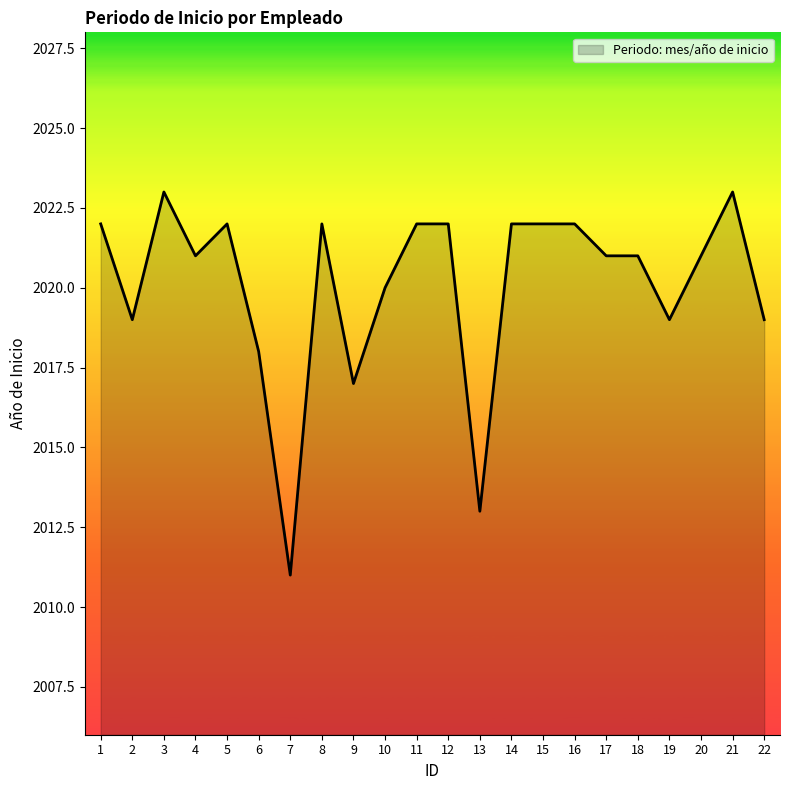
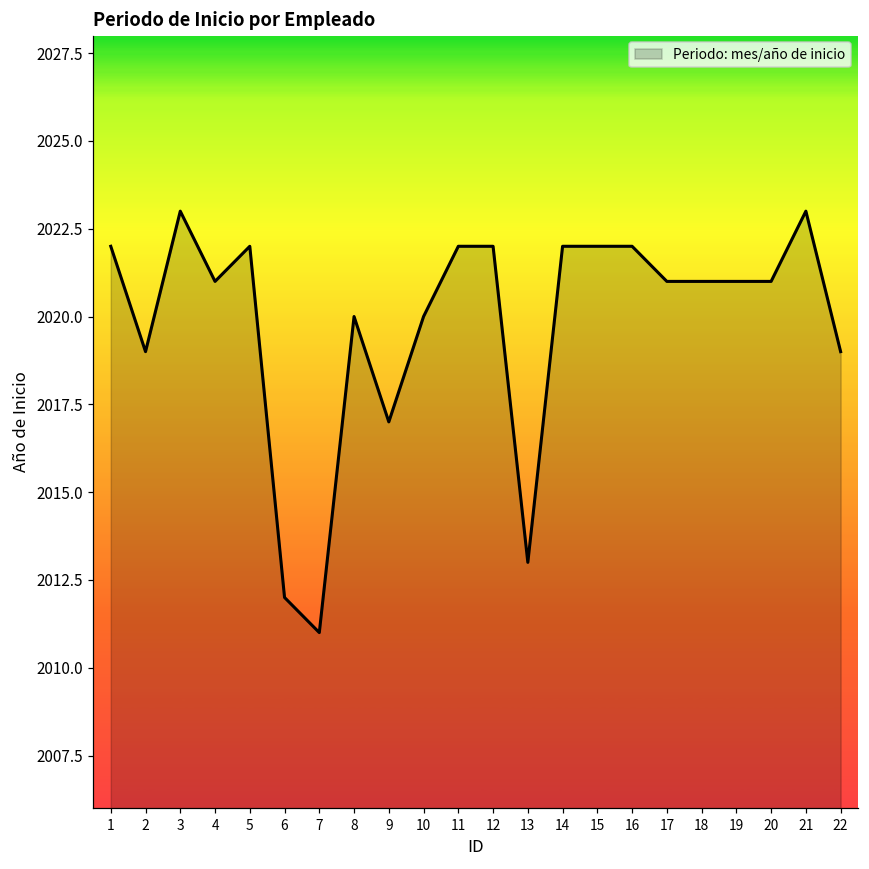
  {
    "1": 2022,
    "2": 2019,
    "3": 2023,
    "4": 2021,
    "5": 2022,
-   "6": 2018,
+   "6": 2012,
    "7": 2011,
-   "8": 2022,
+   "8": 2020,
    "9": 2017,
    "10": 2020,
    "11": 2022,
    "12": 2022,
    "13": 2013,
    "14": 2022,
    "15": 2022,
    "16": 2022,
    "17": 2021,
    "18": 2021,
-   "19": 2019,
+   "19": 2021,
    "20": 2021,
    "21": 2023,
    "22": 2019
  }
